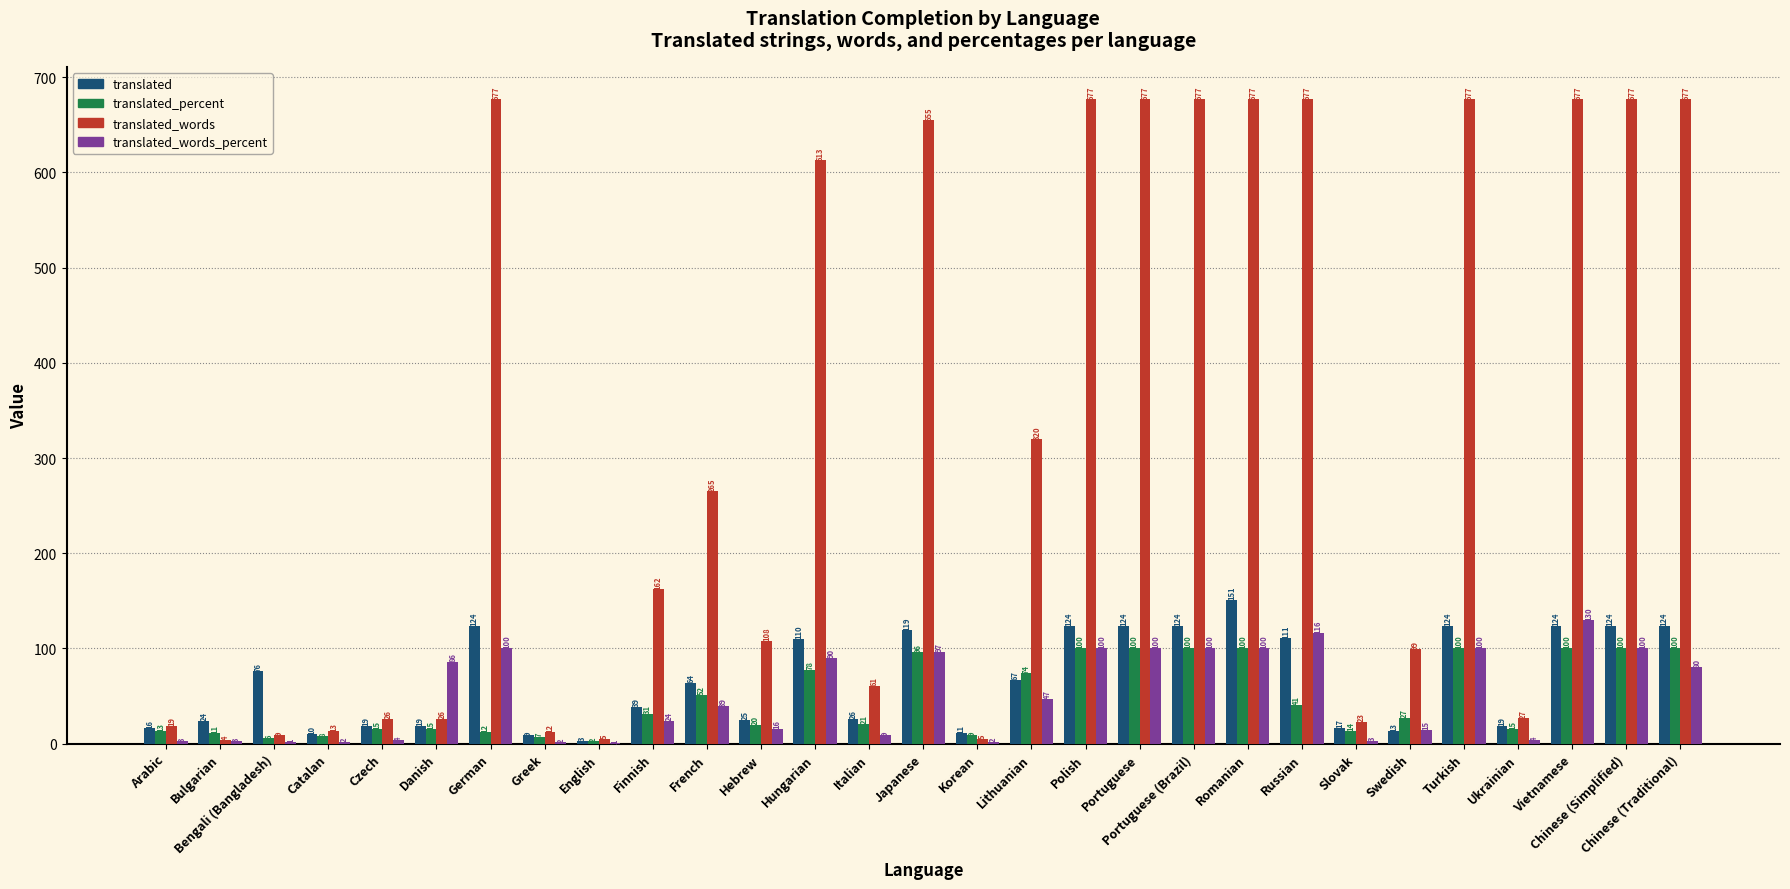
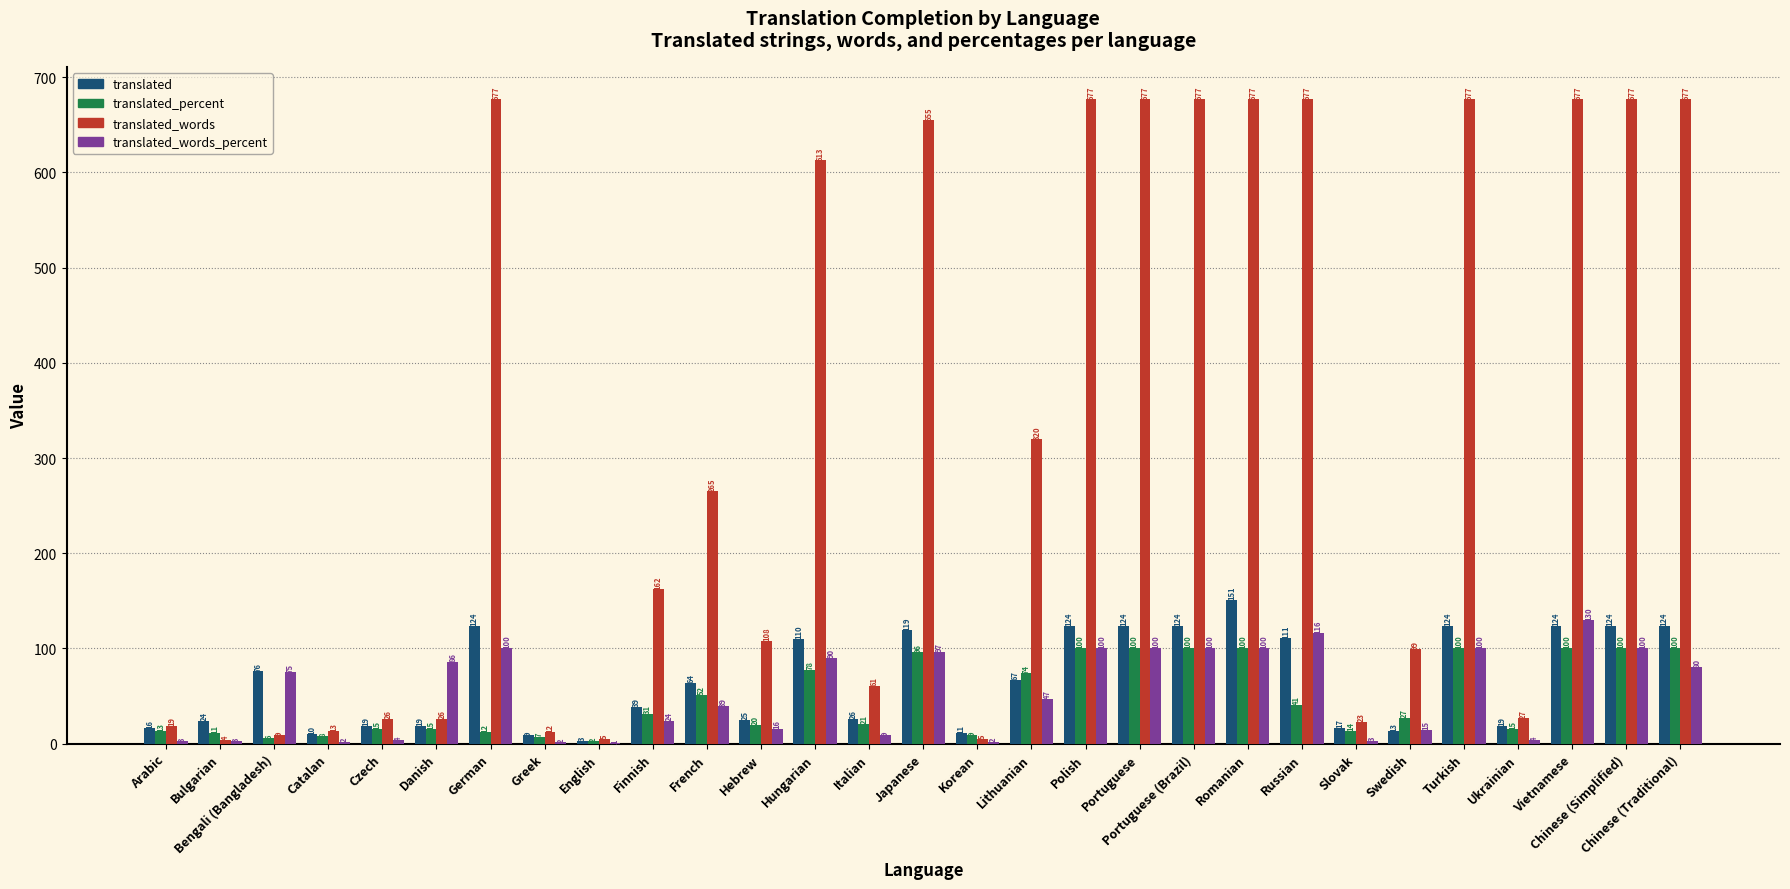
  {
    "translated": {
      "Arabic": 16,
      "Bulgarian": 24,
      "Bengali (Bangladesh)": 76,
      "Catalan": 10,
      "Czech": 19,
      "Danish": 19,
      "German": 124,
      "Greek": 9,
      "English": 3,
      "Finnish": 39,
      "French": 64,
      "Hebrew": 25,
      "Hungarian": 110,
      "Italian": 26,
      "Japanese": 119,
      "Korean": 11,
      "Lithuanian": 67,
      "Polish": 124,
      "Portuguese": 124,
      "Portuguese (Brazil)": 124,
      "Romanian": 151,
      "Russian": 111,
      "Slovak": 17,
      "Swedish": 13,
      "Turkish": 124,
      "Ukrainian": 19,
      "Vietnamese": 124,
      "Chinese (Simplified)": 124,
      "Chinese (Traditional)": 124
    },
    "translated_percent": {
      "Arabic": 13,
      "Bulgarian": 11,
      "Bengali (Bangladesh)": 6,
      "Catalan": 8,
      "Czech": 15,
      "Danish": 15,
      "German": 12,
      "Greek": 7,
      "English": 2,
      "Finnish": 31,
      "French": 52,
      "Hebrew": 20,
      "Hungarian": 78,
      "Italian": 21,
      "Japanese": 96,
      "Korean": 9,
      "Lithuanian": 74,
      "Polish": 100,
      "Portuguese": 100,
      "Portuguese (Brazil)": 100,
      "Romanian": 100,
      "Russian": 41,
      "Slovak": 14,
      "Swedish": 27,
      "Turkish": 100,
      "Ukrainian": 15,
      "Vietnamese": 100,
      "Chinese (Simplified)": 100,
      "Chinese (Traditional)": 100
    },
    "translated_words": {
      "Arabic": 19,
      "Bulgarian": 4,
      "Bengali (Bangladesh)": 9,
      "Catalan": 13,
      "Czech": 26,
      "Danish": 26,
      "German": 677,
      "Greek": 12,
      "English": 5,
      "Finnish": 162,
      "French": 265,
      "Hebrew": 108,
      "Hungarian": 613,
      "Italian": 61,
      "Japanese": 655,
      "Korean": 5,
      "Lithuanian": 320,
      "Polish": 677,
      "Portuguese": 677,
      "Portuguese (Brazil)": 677,
      "Romanian": 677,
      "Russian": 677,
      "Slovak": 23,
      "Swedish": 99,
      "Turkish": 677,
      "Ukrainian": 27,
      "Vietnamese": 677,
      "Chinese (Simplified)": 677,
      "Chinese (Traditional)": 677
    },
    "translated_words_percent": {
      "Arabic": 3,
      "Bulgarian": 3,
-     "Bengali (Bangladesh)": 1,
+     "Bengali (Bangladesh)": 75,
      "Catalan": 2,
      "Czech": 4,
      "Danish": 86,
      "German": 100,
      "Greek": 2,
      "English": 1,
      "Finnish": 24,
      "French": 39,
      "Hebrew": 16,
      "Hungarian": 90,
      "Italian": 9,
      "Japanese": 97,
      "Korean": 2,
      "Lithuanian": 47,
      "Polish": 100,
      "Portuguese": 100,
      "Portuguese (Brazil)": 100,
      "Romanian": 100,
      "Russian": 116,
      "Slovak": 3,
      "Swedish": 15,
      "Turkish": 100,
      "Ukrainian": 4,
      "Vietnamese": 130,
      "Chinese (Simplified)": 100,
      "Chinese (Traditional)": 80
    }
  }
